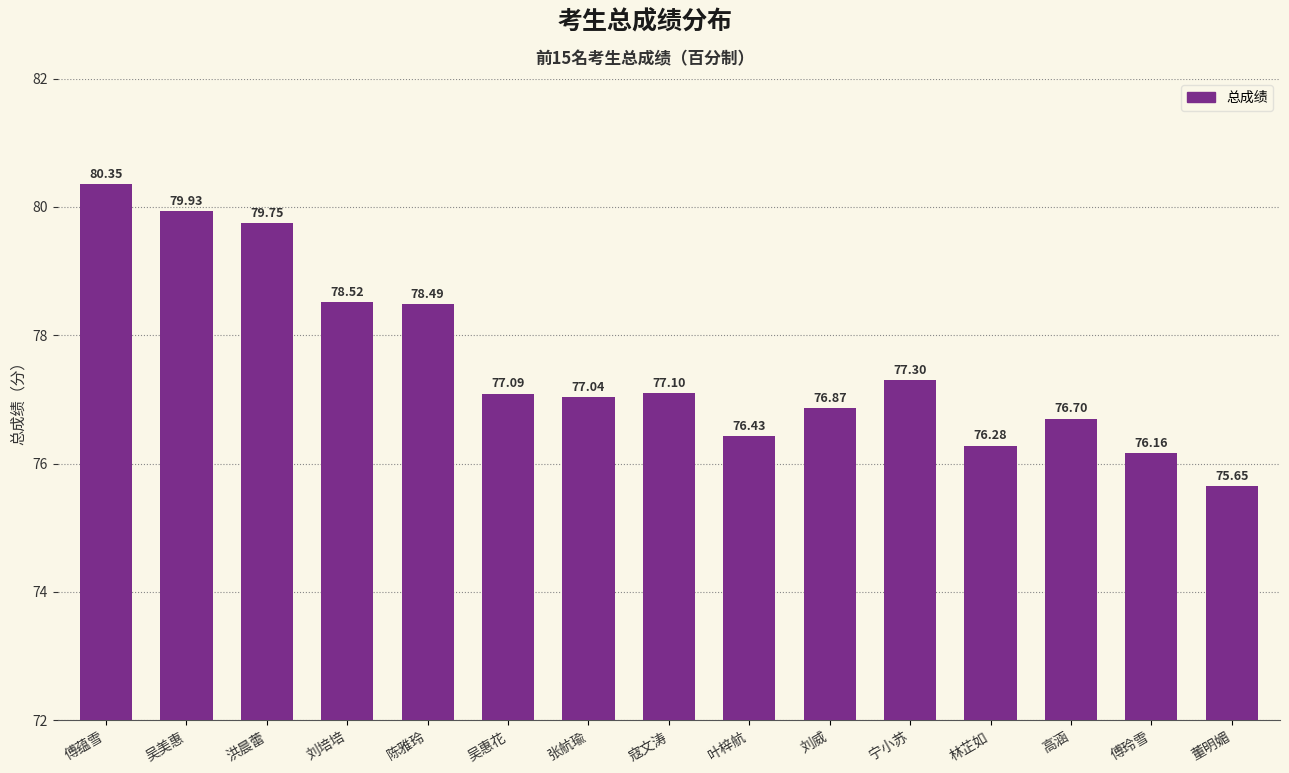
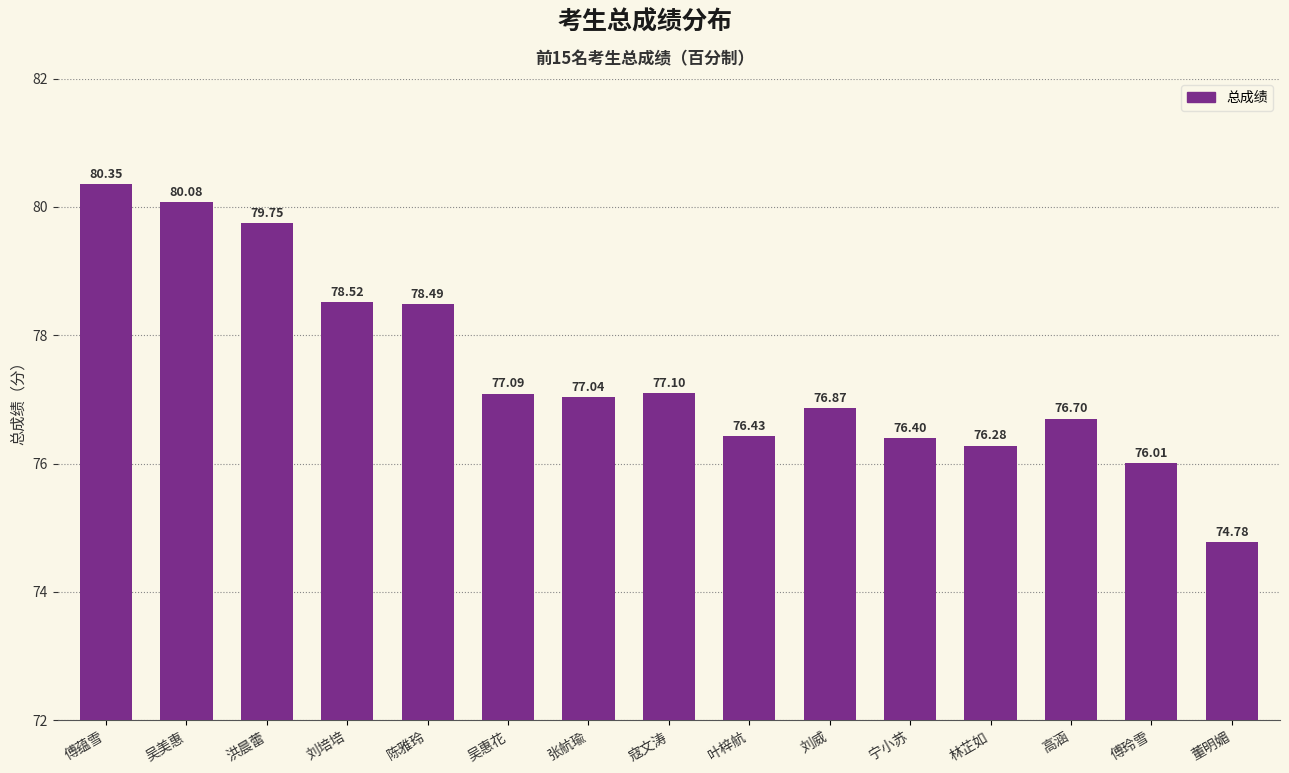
  {
    "傅蕴雪": 80.35,
-   "吴美惠": 79.93,
+   "吴美惠": 80.08,
    "洪晨蕾": 79.75,
    "刘培培": 78.52,
    "陈雅玲": 78.49,
    "吴惠花": 77.09,
    "张航瑜": 77.04,
    "寇文涛": 77.10,
    "叶梓航": 76.43,
    "刘威": 76.87,
-   "宁小苏": 77.30,
+   "宁小苏": 76.40,
    "林芷如": 76.28,
    "高涵": 76.70,
-   "傅玲雪": 76.16,
-   "董明媚": 75.65
+   "傅玲雪": 76.01,
+   "董明媚": 74.78
  }
